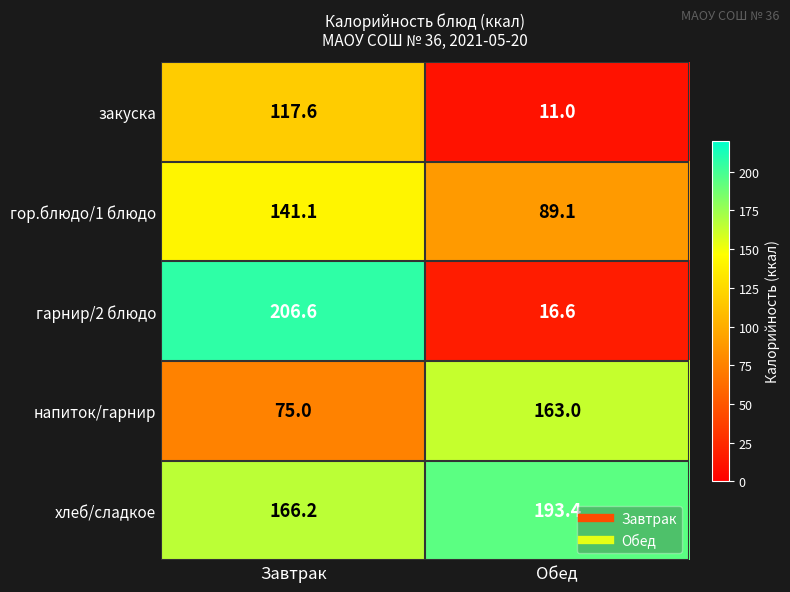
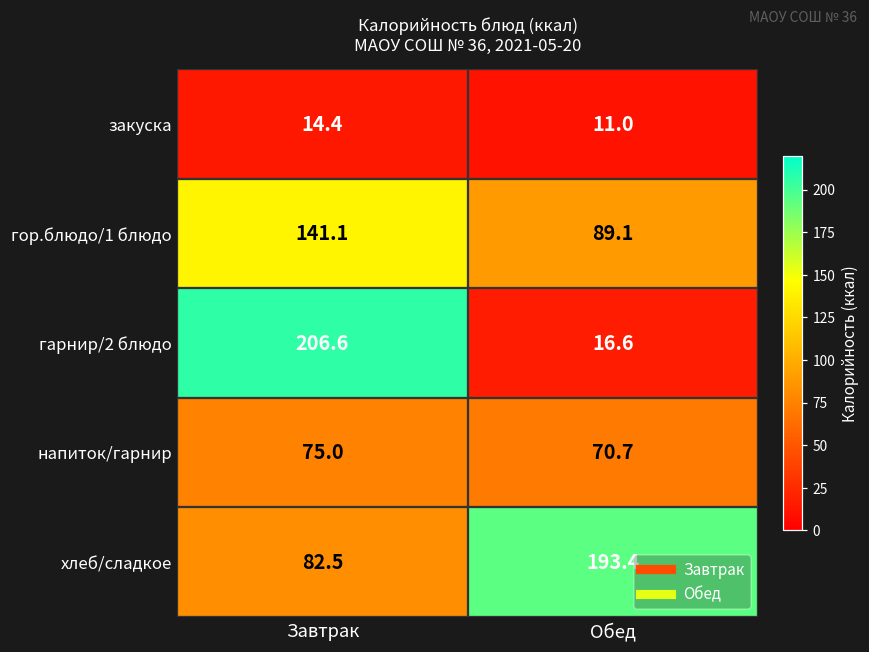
  {
    "закуска": {
-     "Завтрак": 117.6,
+     "Завтрак": 14.4,
      "Обед": 11.0
    },
    "гор.блюдо/1 блюдо": {
      "Завтрак": 141.1,
      "Обед": 89.1
    },
    "гарнир/2 блюдо": {
      "Завтрак": 206.6,
      "Обед": 16.6
    },
    "напиток/гарнир": {
      "Завтрак": 75.0,
-     "Обед": 163.0
+     "Обед": 70.7
    },
    "хлеб/сладкое": {
-     "Завтрак": 166.2
+     "Завтрак": 82.5
    }
  }
